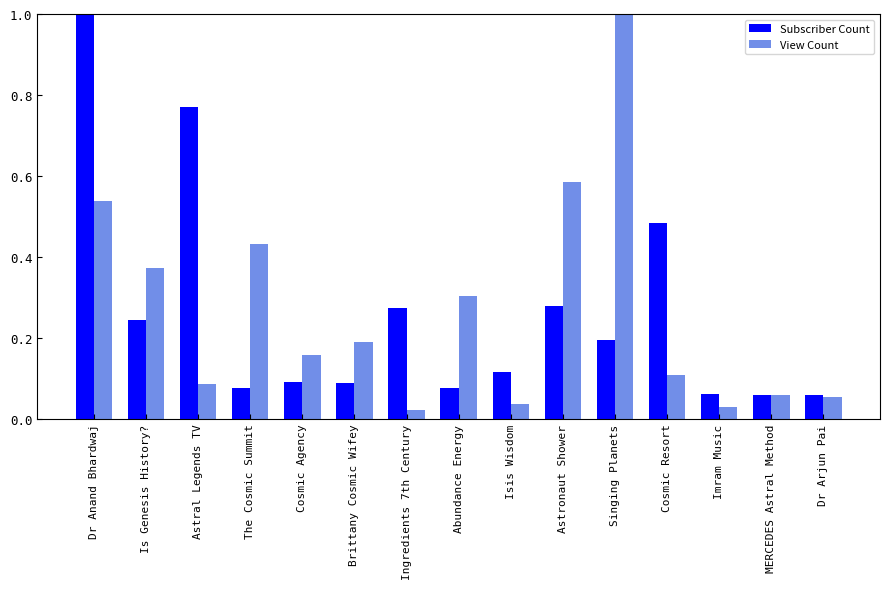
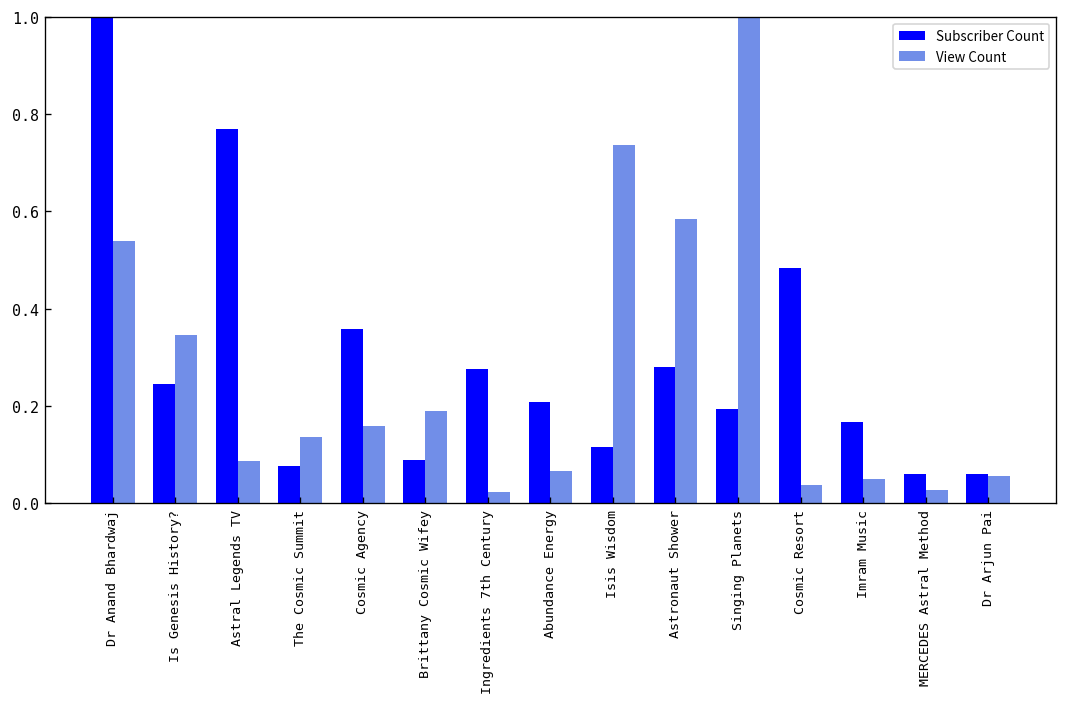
  {
    "Subscriber Count": {
      "Dr Anand Bhardwaj": 1.00,
      "Is Genesis History?": 0.24,
      "Astral Legends TV": 0.77,
      "The Cosmic Summit": 0.08,
-     "Cosmic Agency": 0.09,
+     "Cosmic Agency": 0.36,
      "Brittany Cosmic Wifey": 0.09,
      "Ingredients 7th Century": 0.27,
-     "Abundance Energy": 0.08,
+     "Abundance Energy": 0.21,
      "Isis Wisdom": 0.12,
      "Astronaut Shower": 0.28,
      "Singing Planets": 0.19,
      "Cosmic Resort": 0.48,
-     "Imram Music": 0.06,
+     "Imram Music": 0.17,
      "MERCEDES Astral Method": 0.06,
      "Dr Arjun Pai": 0.06
    },
    "View Count": {
      "Dr Anand Bhardwaj": 0.54,
-     "Is Genesis History?": 0.37,
+     "Is Genesis History?": 0.35,
      "Astral Legends TV": 0.09,
-     "The Cosmic Summit": 0.43,
+     "The Cosmic Summit": 0.14,
      "Cosmic Agency": 0.16,
      "Brittany Cosmic Wifey": 0.19,
      "Ingredients 7th Century": 0.02,
-     "Abundance Energy": 0.30,
-     "Isis Wisdom": 0.04,
+     "Abundance Energy": 0.07,
+     "Isis Wisdom": 0.74,
      "Astronaut Shower": 0.59,
      "Singing Planets": 1.00,
-     "Cosmic Resort": 0.11,
-     "Imram Music": 0.03,
-     "MERCEDES Astral Method": 0.06,
+     "Cosmic Resort": 0.04,
+     "Imram Music": 0.05,
+     "MERCEDES Astral Method": 0.03,
      "Dr Arjun Pai": 0.05
    }
  }
